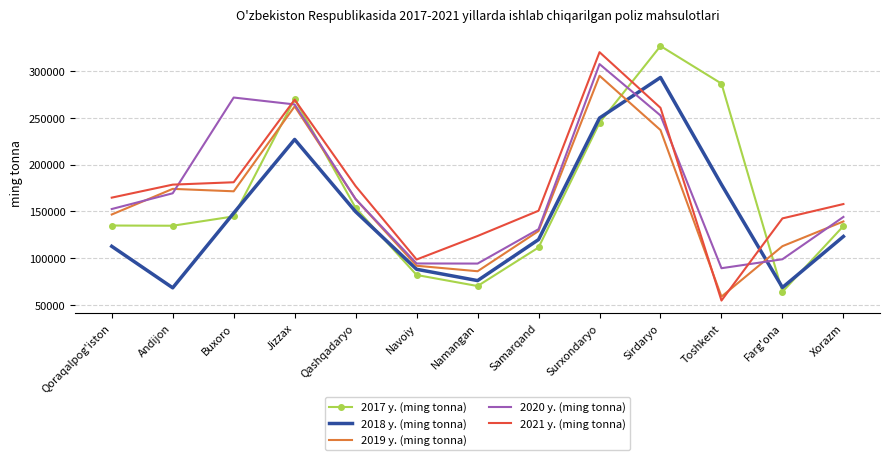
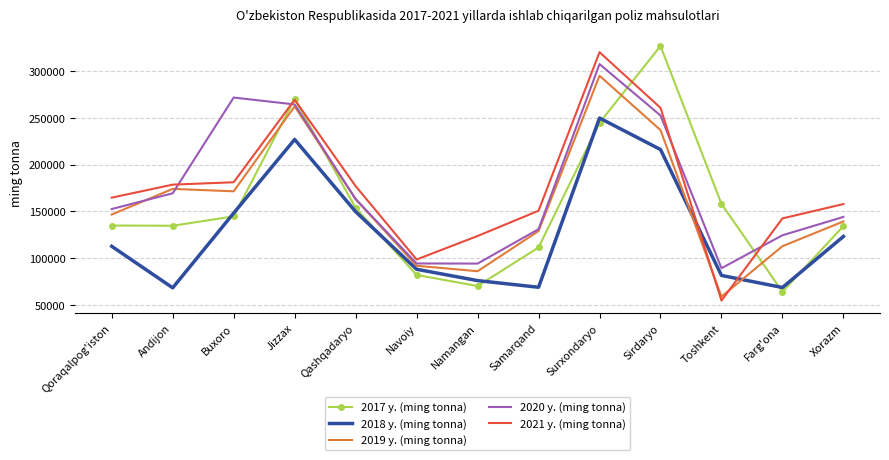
  {
    "2017 y. (ming tonna)": {
      "Qoraqalpog'iston": 130000,
      "Andijon": 130000,
      "Buxoro": 140000,
      "Qashqadaryo": 150000,
      "Navoiy": 80000,
      "Namangan": 70000,
      "Samarqand": 110000,
      "Surxondaryo": 240000,
      "Sirdaryo": 330000,
-     "Toshkent": 290000,
+     "Toshkent": 160000,
      "Farg'ona": 60000,
      "Xorazm": 130000
    },
    "2018 y. (ming tonna)": {
      "Qoraqalpog'iston": 110000,
      "Andijon": 70000,
      "Buxoro": 150000,
      "Jizzax": 230000,
      "Qashqadaryo": 150000,
      "Navoiy": 90000,
      "Namangan": 80000,
-     "Samarqand": 120000,
+     "Samarqand": 70000,
      "Surxondaryo": 250000,
-     "Sirdaryo": 290000,
-     "Toshkent": 180000,
+     "Sirdaryo": 220000,
+     "Toshkent": 80000,
      "Farg'ona": 70000,
      "Xorazm": 120000
    },
    "2020 y. (ming tonna)": {
      "Qoraqalpog'iston": 150000,
      "Andijon": 170000,
      "Buxoro": 270000,
      "Namangan": 90000,
      "Surxondaryo": 310000,
      "Sirdaryo": 250000,
      "Toshkent": 90000,
-     "Farg'ona": 100000,
+     "Farg'ona": 120000,
      "Xorazm": 140000
    }
  }
